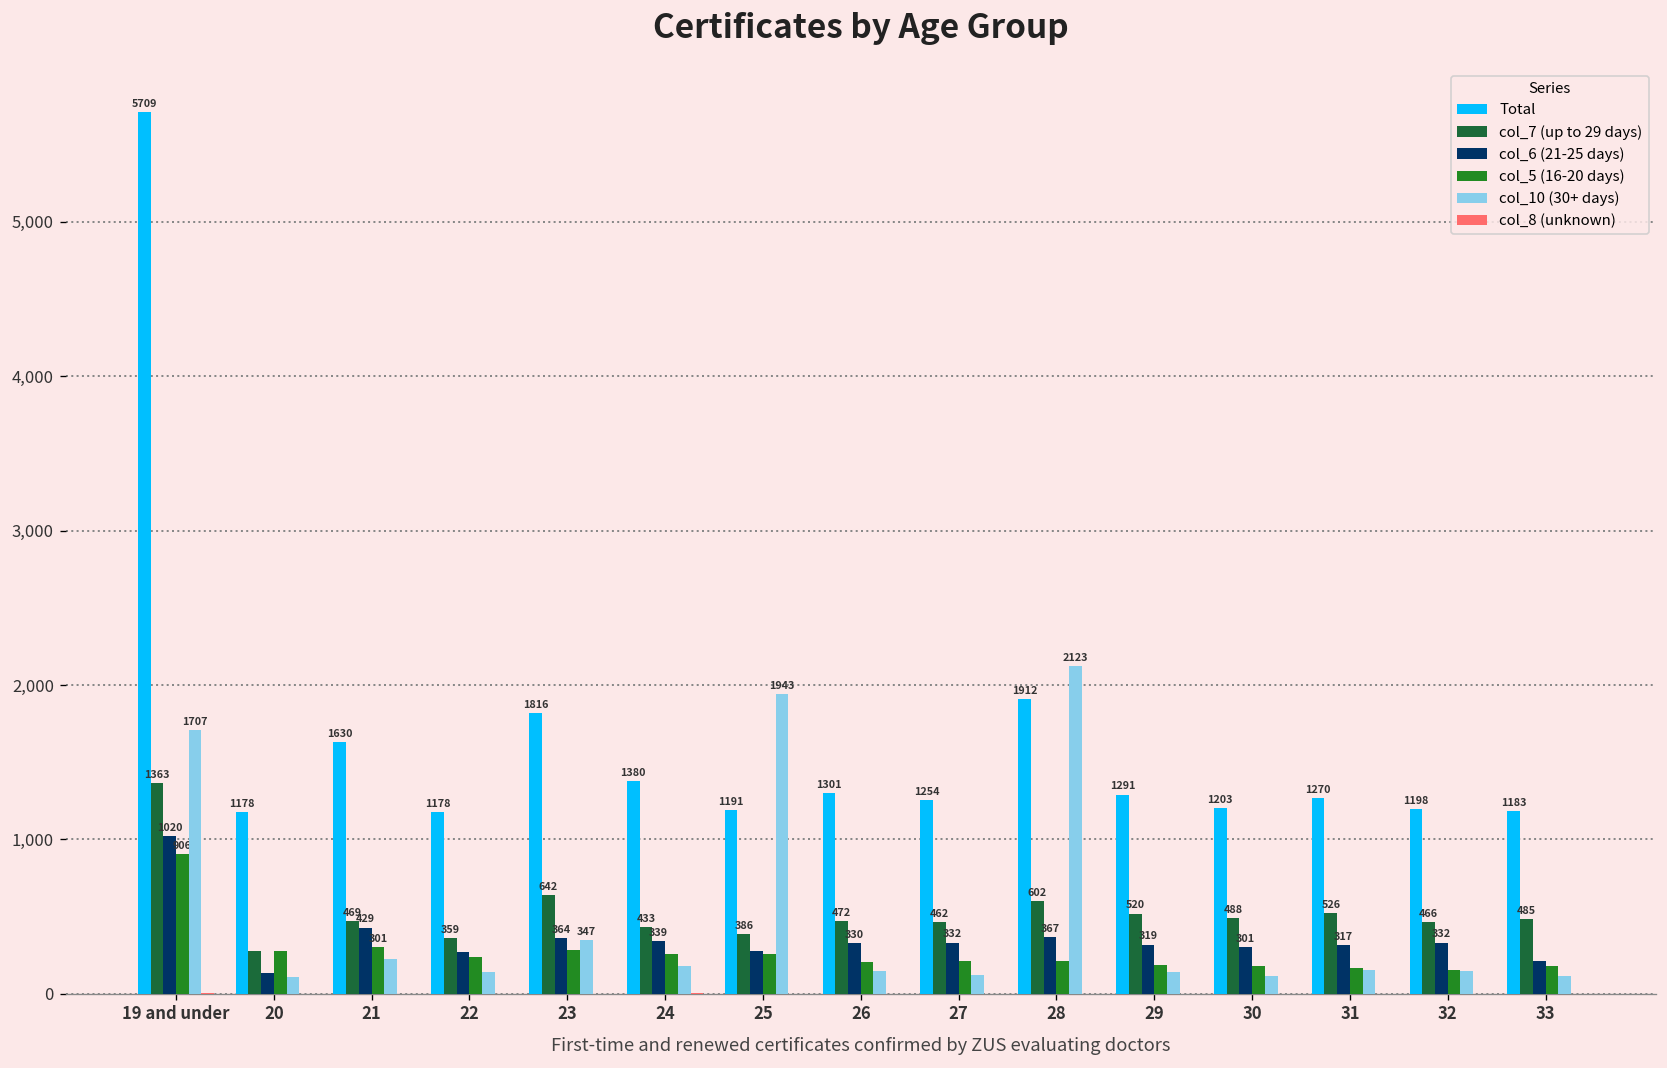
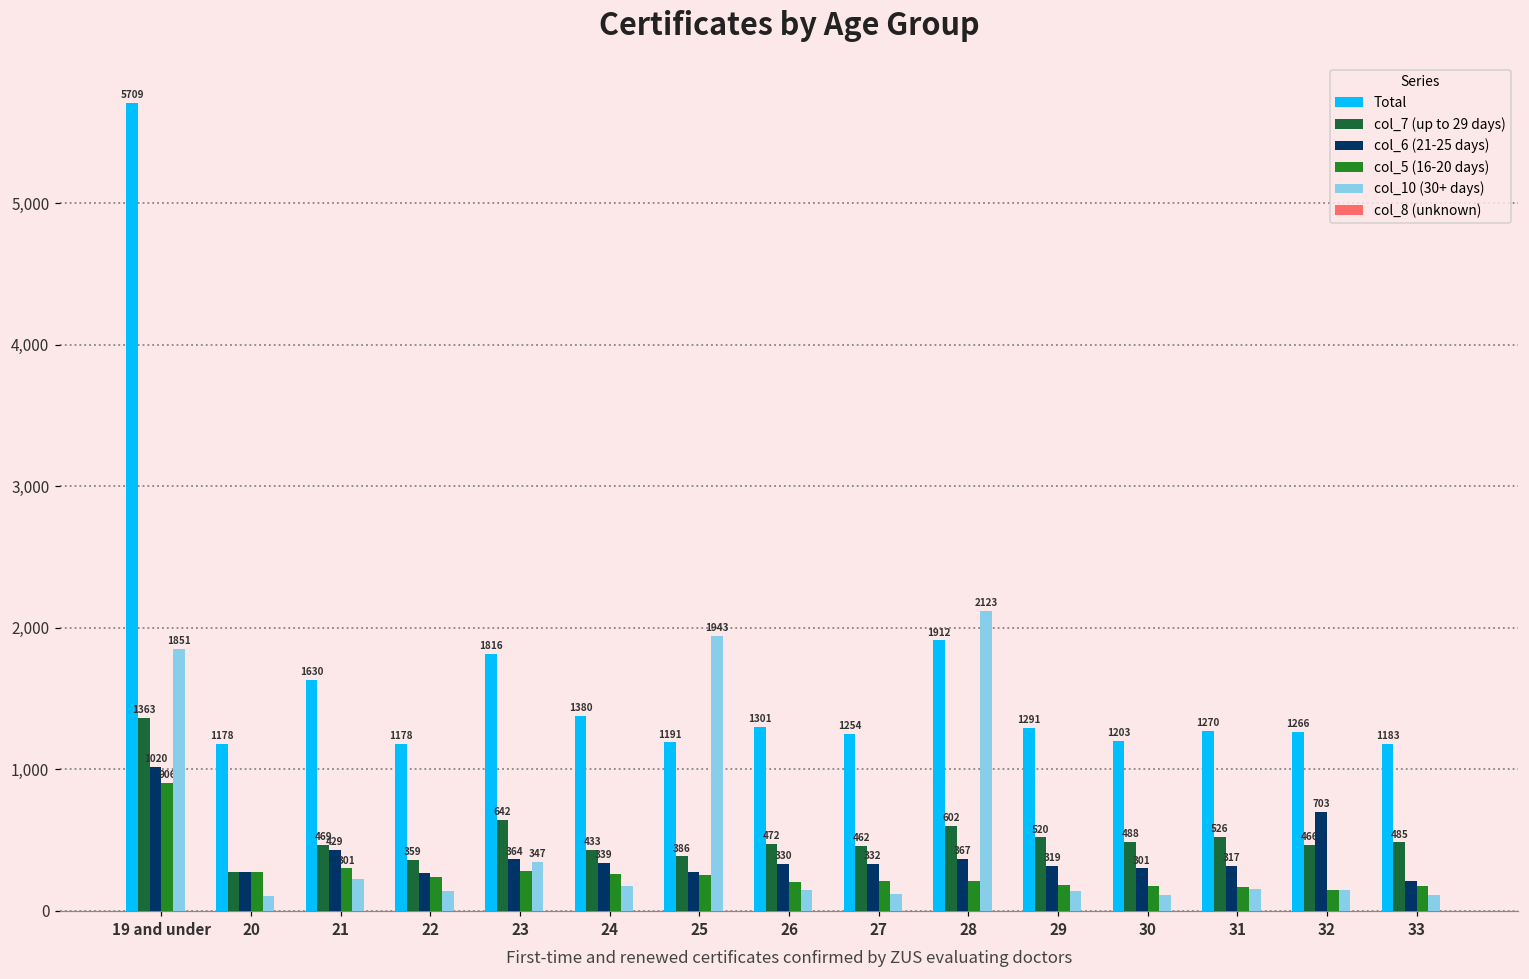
  {
    "Total": {
      "19 and under": 5709,
      "20": 1178,
      "21": 1630,
      "22": 1178,
      "23": 1816,
      "24": 1380,
      "25": 1191,
      "26": 1301,
      "27": 1254,
      "28": 1912,
      "29": 1291,
      "30": 1203,
      "31": 1270,
-     "32": 1198,
+     "32": 1266,
      "33": 1183
    },
    "col_6 (21-25 days)": {
      "19 and under": 1020,
-     "20": 130,
+     "20": 270,
      "21": 429,
      "23": 364,
      "24": 339,
      "26": 330,
      "27": 332,
      "28": 367,
      "29": 319,
      "30": 301,
      "31": 317,
-     "32": 332
+     "32": 703
    },
    "col_10 (30+ days)": {
-     "19 and under": 1707,
+     "19 and under": 1851,
      "23": 347,
      "25": 1943,
      "28": 2123
    },
    "col_8 (unknown)": {
      "20": 0,
      "21": 0,
      "22": 0,
      "23": 0,
      "25": 0,
      "27": 0,
      "28": 0,
      "29": 0,
      "30": 0,
      "32": 0,
      "33": 0
    }
  }
